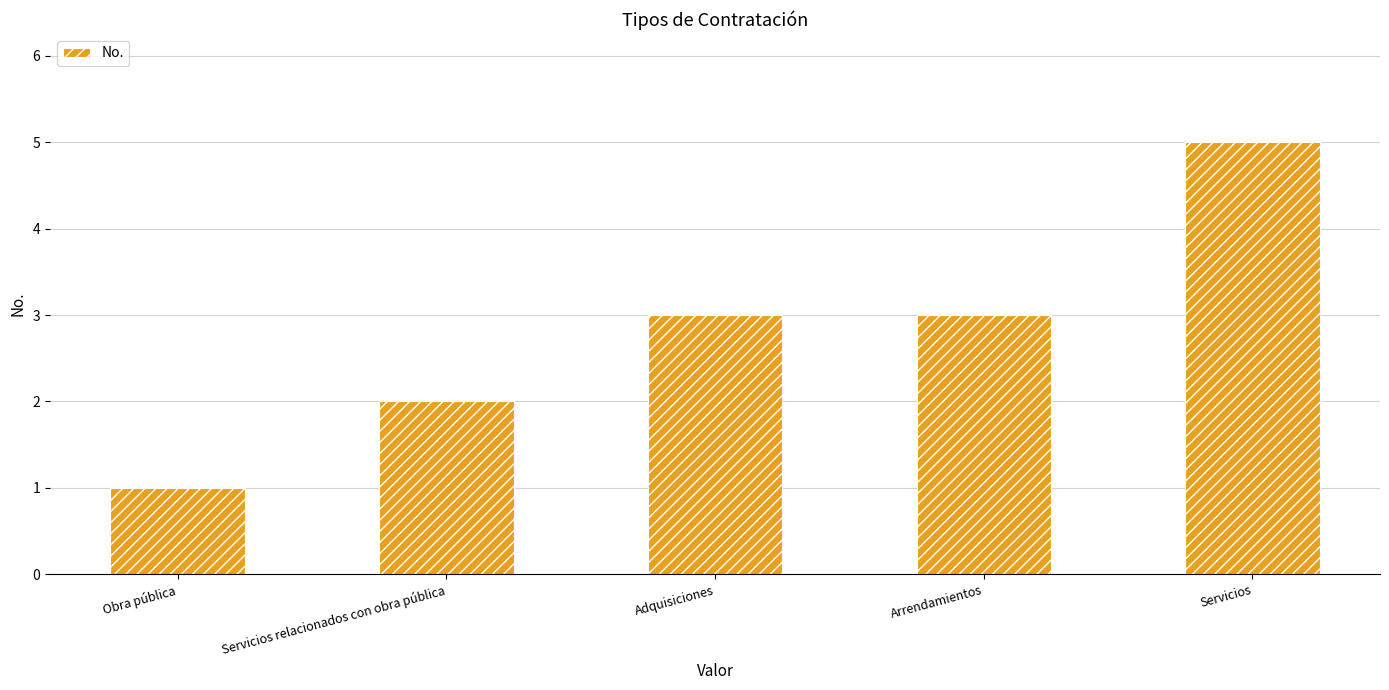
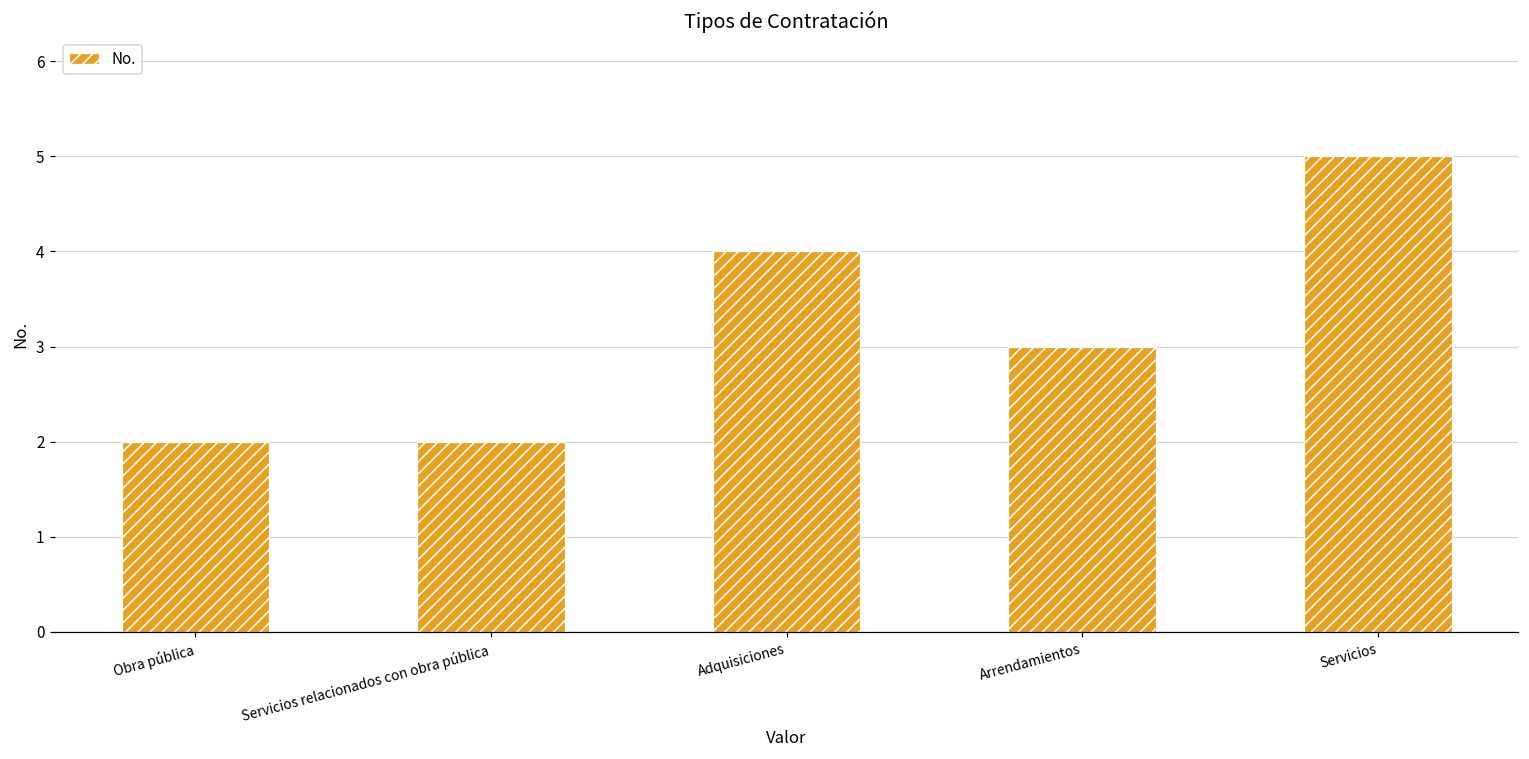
  {
-   "Obra pública": 1,
+   "Obra pública": 2,
    "Servicios relacionados con obra pública": 2,
-   "Adquisiciones": 3,
+   "Adquisiciones": 4,
    "Arrendamientos": 3,
    "Servicios": 5
  }
